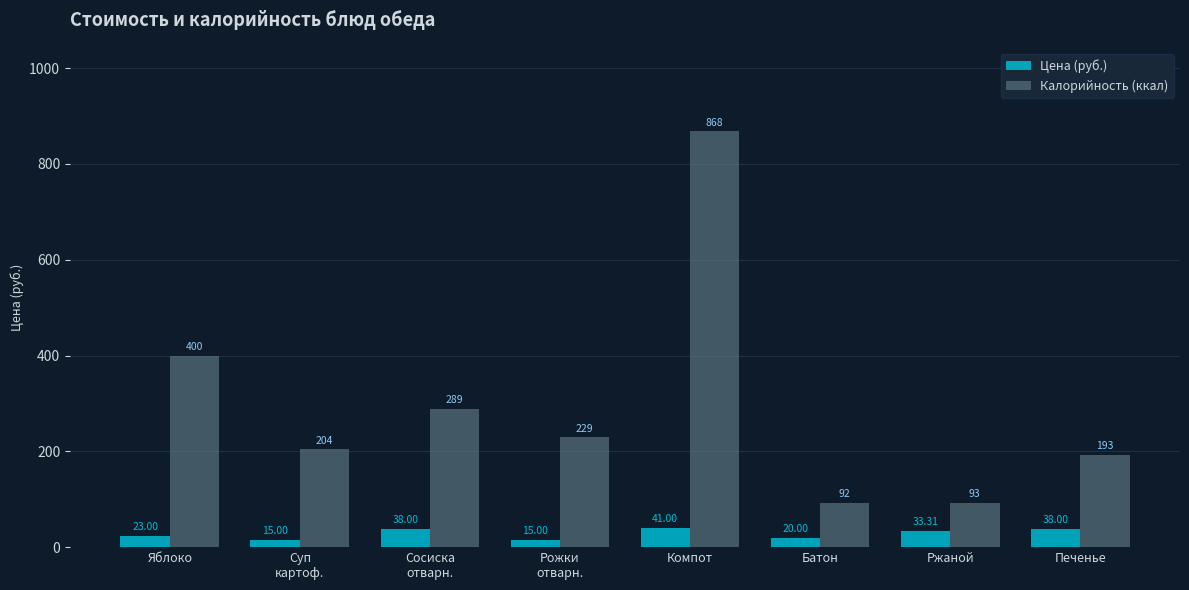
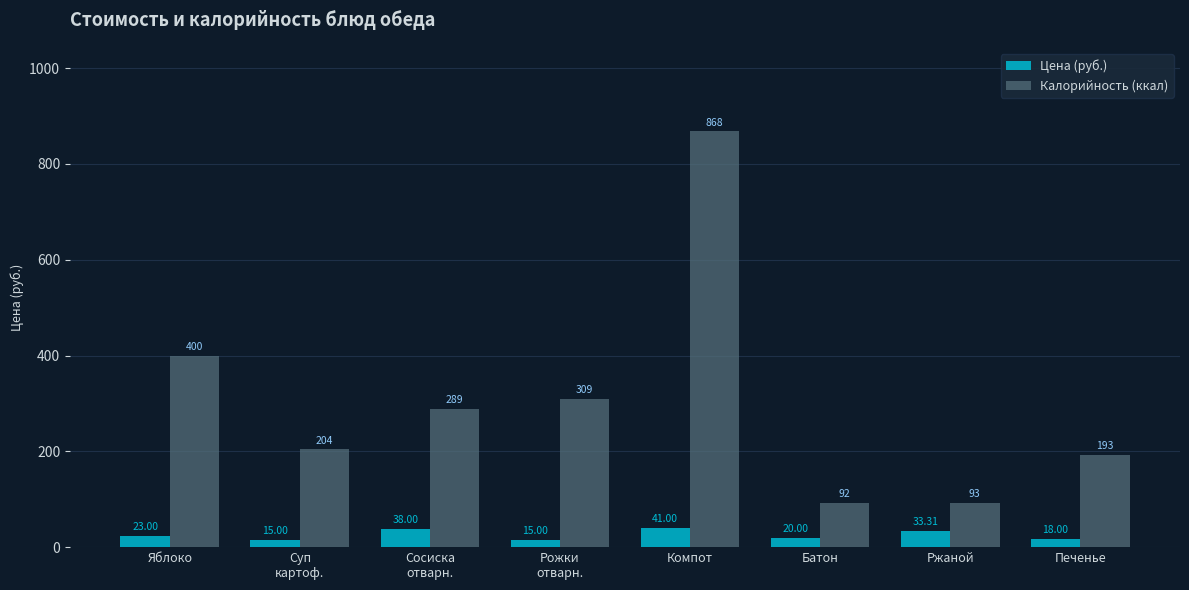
  {
    "Цена (руб.)": {
      "Яблоко": 23.00,
      "Суп картоф.": 15.00,
      "Сосиска отварн.": 38.00,
      "Рожки отварн.": 15.00,
      "Компот": 41.00,
      "Батон": 20.00,
      "Ржаной": 33.31,
-     "Печенье": 38.00
+     "Печенье": 18.00
    },
    "Калорийность (ккал)": {
      "Яблоко": 400,
      "Суп картоф.": 204,
      "Сосиска отварн.": 289,
-     "Рожки отварн.": 229,
+     "Рожки отварн.": 309,
      "Компот": 868,
      "Батон": 92,
      "Ржаной": 93,
      "Печенье": 193
    }
  }
